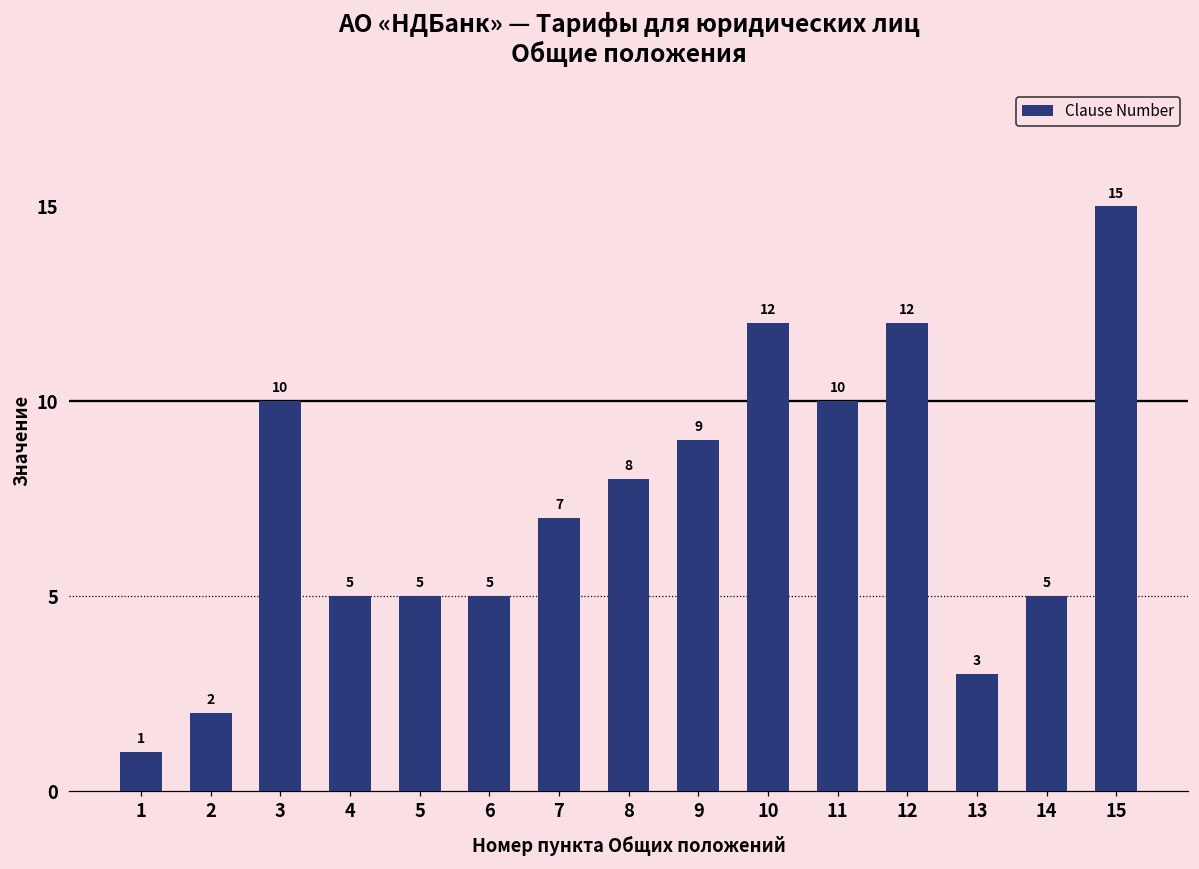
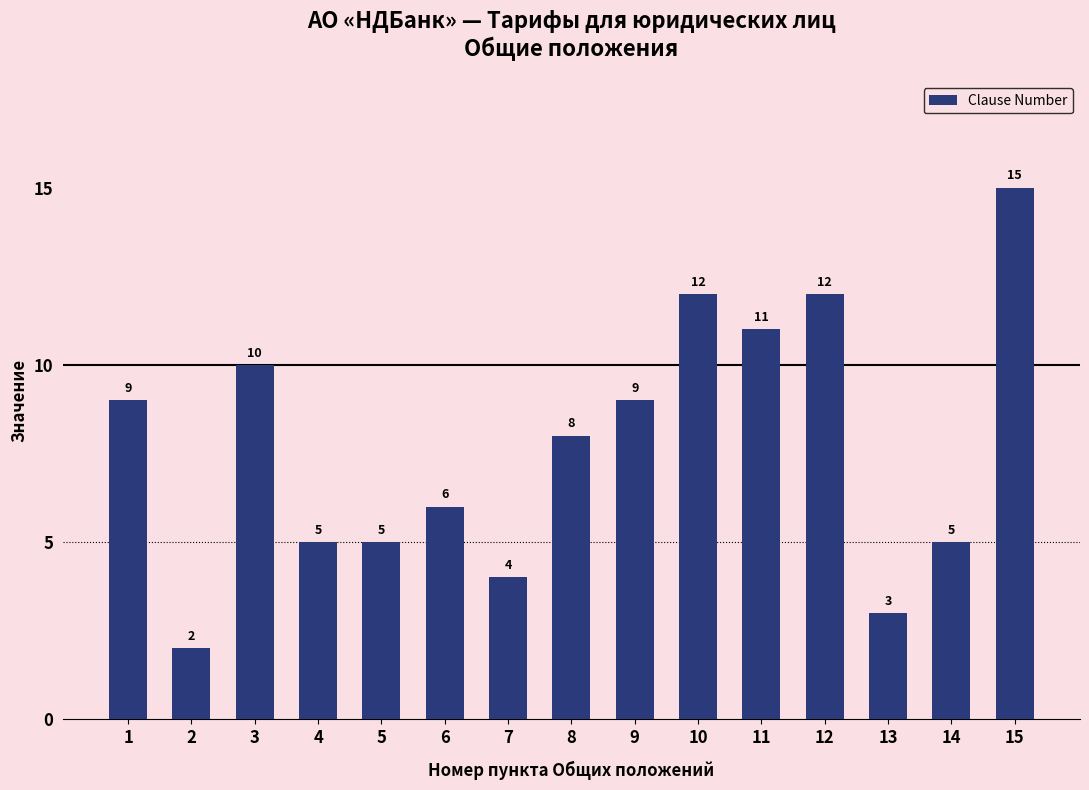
  {
-   "1": 1,
+   "1": 9,
    "2": 2,
    "3": 10,
    "4": 5,
    "5": 5,
-   "6": 5,
-   "7": 7,
+   "6": 6,
+   "7": 4,
    "8": 8,
    "9": 9,
    "10": 12,
-   "11": 10,
+   "11": 11,
    "12": 12,
    "13": 3,
    "14": 5,
    "15": 15
  }
